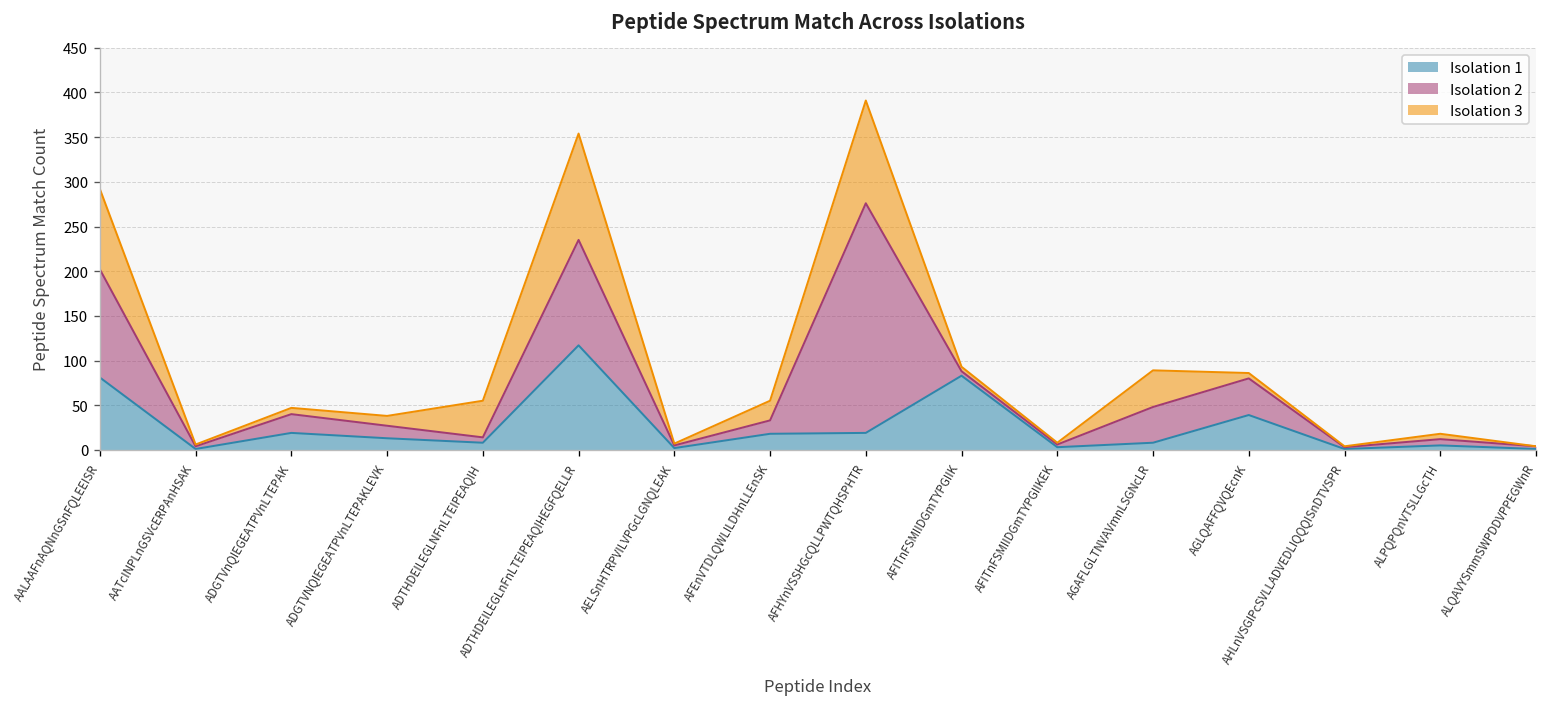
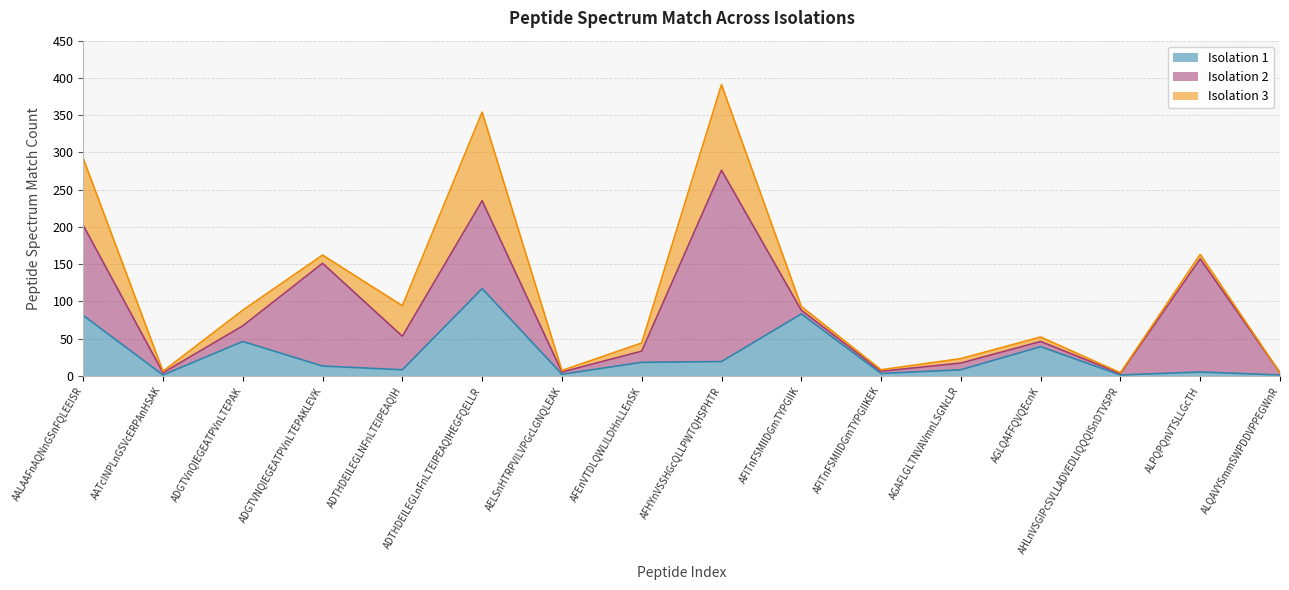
  {
    "Isolation 1": {
      "AALAAFnAQNnGSnFQLEEISR": 80,
-     "ADGTVnQIEGEATPVnLTEPAK": 20,
+     "ADGTVnQIEGEATPVnLTEPAK": 50,
      "ADGTVNQIEGEATPVnLTEPAKLEVK": 10,
      "ADTHDEILEGLNFnLTEIPEAQIH": 10,
      "ADTHDEILEGLnFnLTEIPEAQIHEGFQELLR": 120,
      "AFEnVTDLQWLILDHnLLEnSK": 20,
      "AFHYnVSSHGcQLLPWTQHSPHTR": 20,
      "AFITnFSMIIDGmTYPGIIK": 80,
      "AGAFLGLTNVAVmnLSGNcLR": 10,
      "AGLQAFFQVQEcnK": 40,
      "ALPQPQnVTSLLGcTH": 10
    },
    "Isolation 2": {
      "AALAAFnAQNnGSnFQLEEISR": 120,
      "ADGTVnQIEGEATPVnLTEPAK": 20,
-     "ADGTVNQIEGEATPVnLTEPAKLEVK": 10,
-     "ADTHDEILEGLNFnLTEIPEAQIH": 10,
+     "ADGTVNQIEGEATPVnLTEPAKLEVK": 140,
+     "ADTHDEILEGLNFnLTEIPEAQIH": 50,
      "ADTHDEILEGLnFnLTEIPEAQIHEGFQELLR": 120,
      "AFEnVTDLQWLILDHnLLEnSK": 20,
      "AFHYnVSSHGcQLLPWTQHSPHTR": 260,
      "AFITnFSMIIDGmTYPGIIK": 10,
-     "AGAFLGLTNVAVmnLSGNcLR": 40,
-     "AGLQAFFQVQEcnK": 40,
-     "ALPQPQnVTSLLGcTH": 10
+     "AGAFLGLTNVAVmnLSGNcLR": 10,
+     "AGLQAFFQVQEcnK": 10,
+     "ALPQPQnVTSLLGcTH": 150
    },
    "Isolation 3": {
      "AALAAFnAQNnGSnFQLEEISR": 90,
-     "ADGTVnQIEGEATPVnLTEPAK": 10,
+     "ADGTVnQIEGEATPVnLTEPAK": 20,
      "ADGTVNQIEGEATPVnLTEPAKLEVK": 10,
      "ADTHDEILEGLNFnLTEIPEAQIH": 40,
      "ADTHDEILEGLnFnLTEIPEAQIHEGFQELLR": 120,
-     "AFEnVTDLQWLILDHnLLEnSK": 20,
+     "AFEnVTDLQWLILDHnLLEnSK": 10,
      "AFHYnVSSHGcQLLPWTQHSPHTR": 120,
      "AFITnFSMIIDGmTYPGIIK": 10,
-     "AGAFLGLTNVAVmnLSGNcLR": 40,
+     "AGAFLGLTNVAVmnLSGNcLR": 10,
      "AGLQAFFQVQEcnK": 10,
      "ALPQPQnVTSLLGcTH": 10
    }
  }
